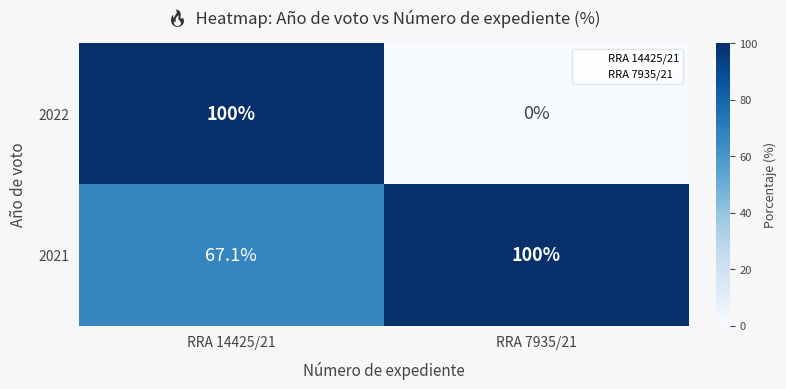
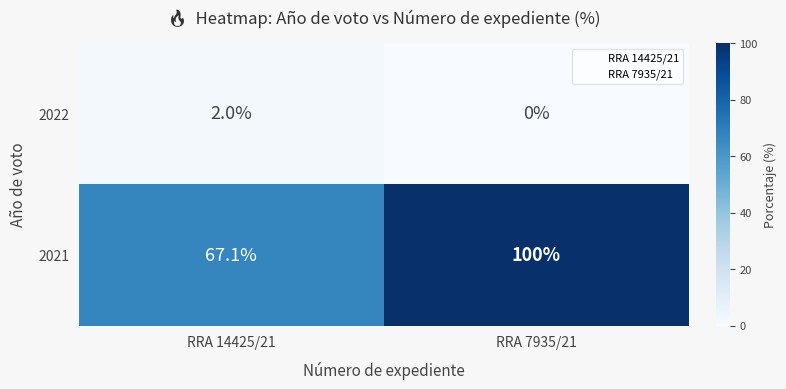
  {
    "2022": {
-     "RRA 14425/21": "100%",
+     "RRA 14425/21": "2.0%",
      "RRA 7935/21": "0%"
    },
    "2021": {
      "RRA 14425/21": "67.1%",
      "RRA 7935/21": "100%"
    }
  }
